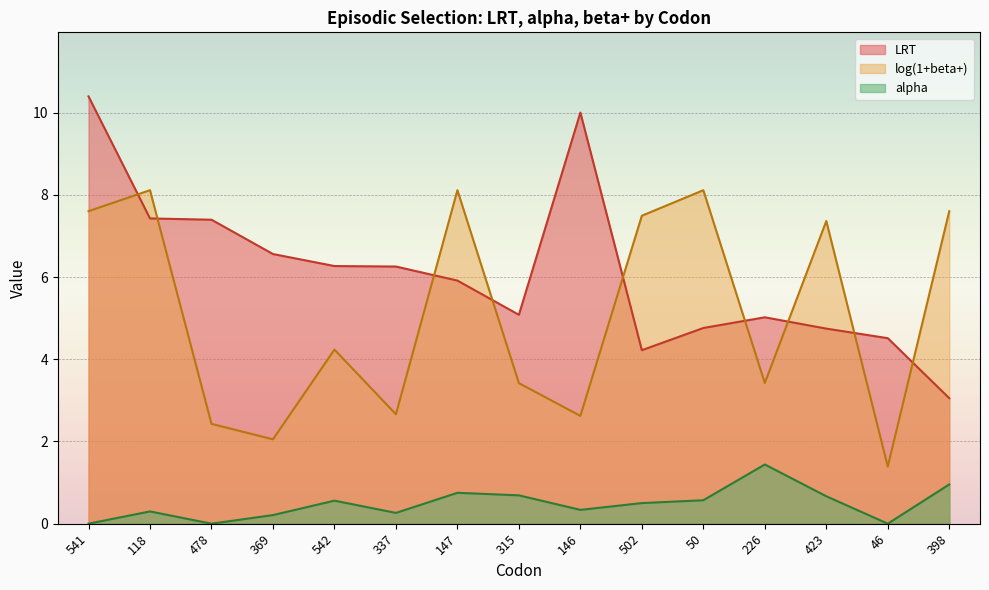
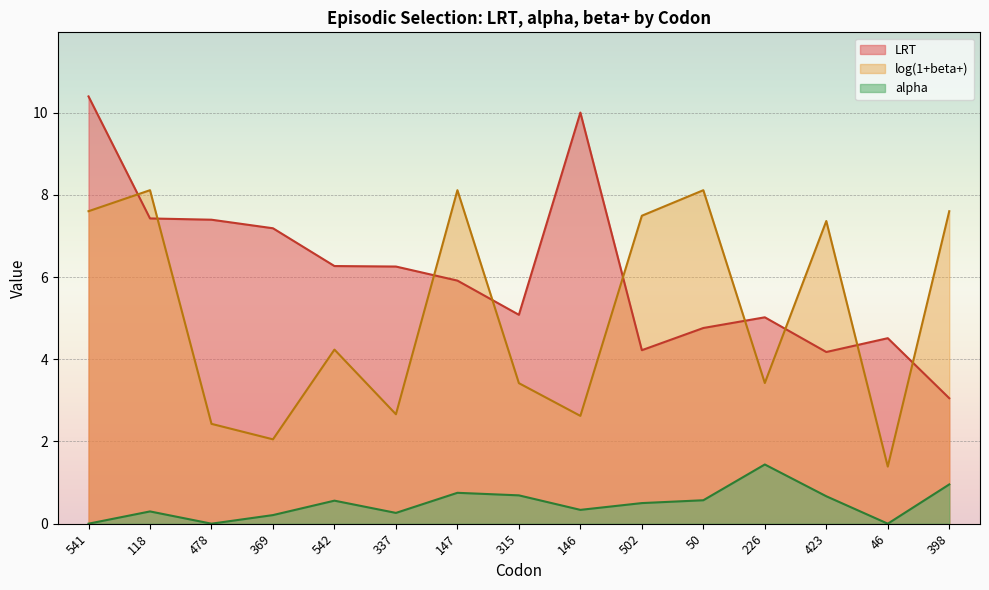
  {
    "LRT": {
      "541": 10.4,
      "118": 7.4,
      "478": 7.4,
-     "369": 6.6,
+     "369": 7.2,
      "542": 6.3,
      "337": 6.3,
      "147": 5.9,
      "315": 5.1,
      "146": 10.0,
      "502": 4.2,
      "50": 4.8,
      "226": 5.0,
-     "423": 4.7,
+     "423": 4.2,
      "46": 4.5,
      "398": 3.1
    },
    "log(1+beta+)": {
      "541": 7.6,
      "118": 8.1,
      "478": 2.4,
      "369": 2.1,
      "542": 4.2,
      "337": 2.7,
      "147": 8.1,
      "315": 3.4,
      "146": 2.6,
      "502": 7.5,
      "50": 8.1,
      "226": 3.4,
      "423": 7.4,
      "46": 1.4,
      "398": 7.6
    },
    "alpha": {
      "541": 0.0,
      "118": 0.3,
      "478": 0.0,
      "369": 0.2,
      "542": 0.6,
      "337": 0.3,
      "147": 0.8,
      "315": 0.7,
      "146": 0.3,
      "502": 0.5,
      "50": 0.6,
      "226": 1.4,
      "423": 0.7,
      "46": 0.0,
      "398": 1.0
    }
  }
